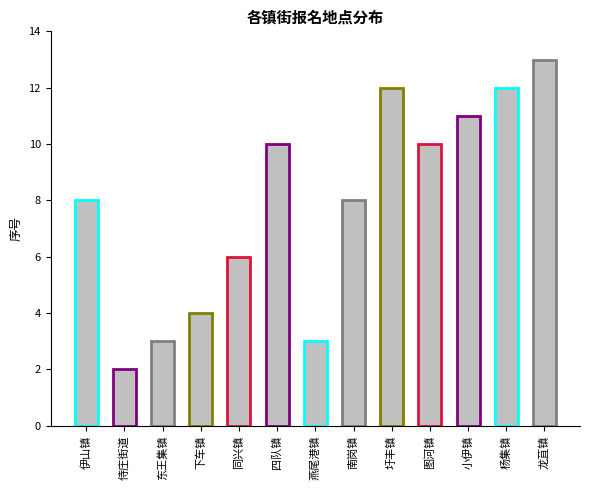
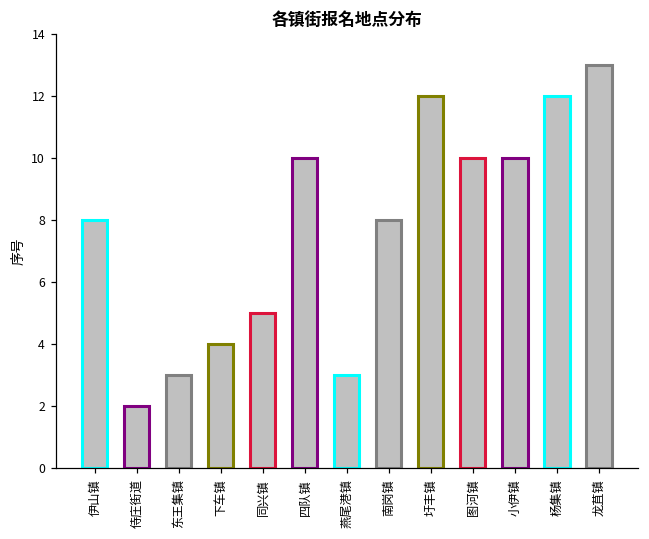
  {
    "伊山镇": 8,
    "侍庄街道": 2,
    "东王集镇": 3,
    "下车镇": 4,
-   "同兴镇": 6,
+   "同兴镇": 5,
    "四队镇": 10,
    "燕尾港镇": 3,
    "南岗镇": 8,
    "圩丰镇": 12,
    "图河镇": 10,
-   "小伊镇": 11,
+   "小伊镇": 10,
    "杨集镇": 12,
    "龙苴镇": 13
  }
